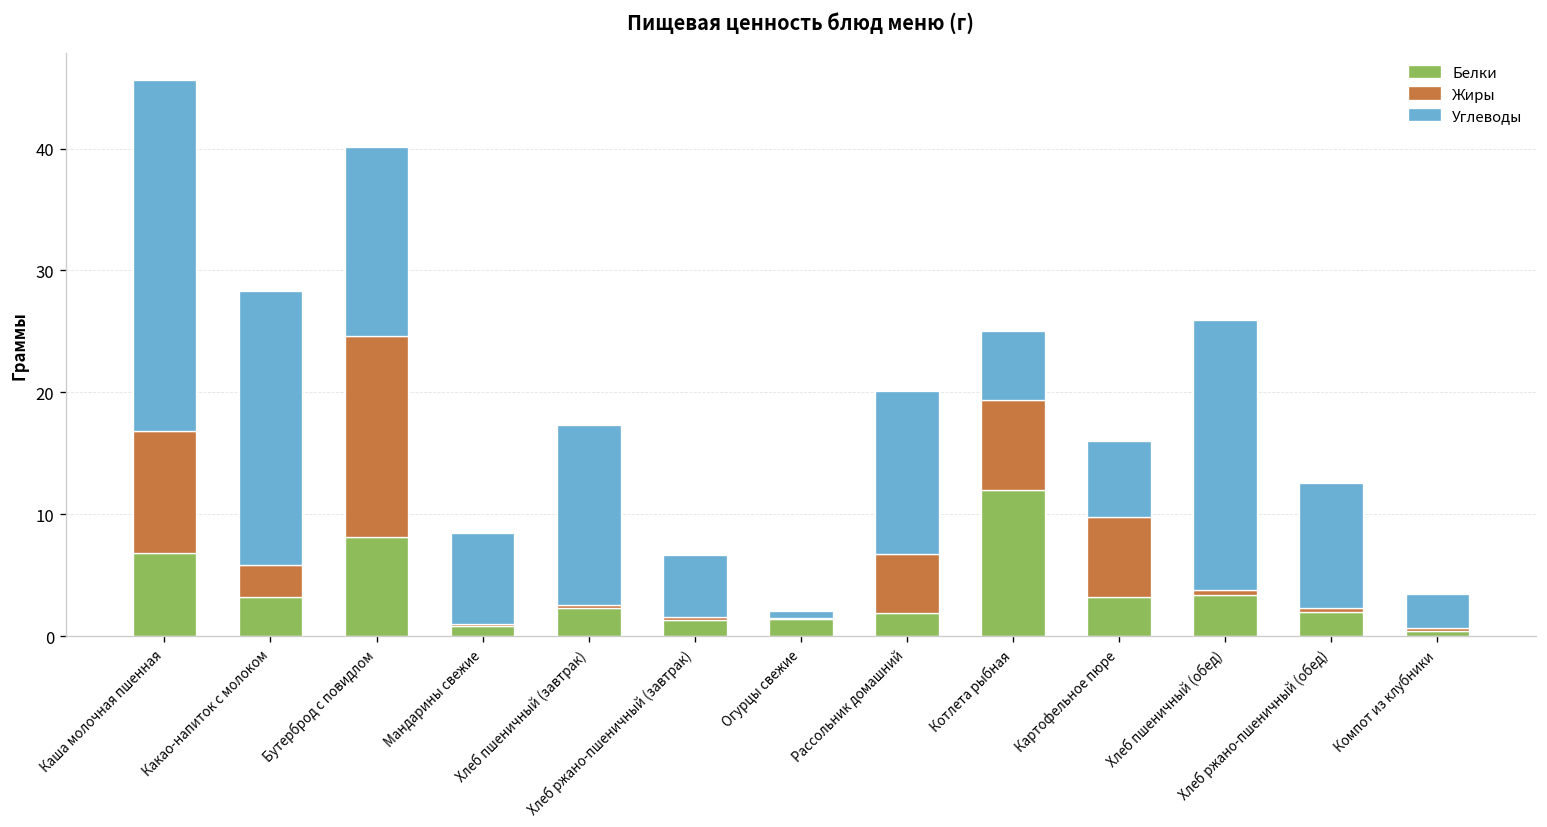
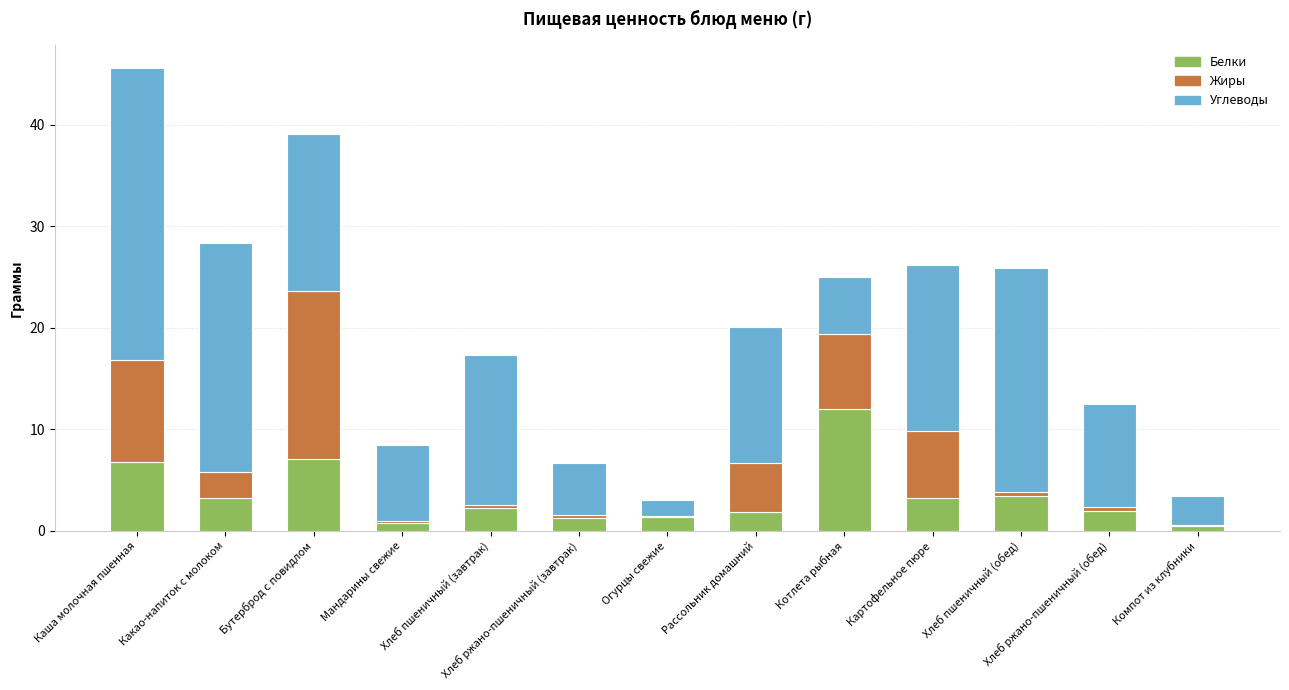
  {
    "Белки": {
      "Каша молочная пшенная": 6.8,
      "Какао-напиток с молоком": 3.2,
-     "Бутерброд с повидлом": 8.1,
+     "Бутерброд с повидлом": 7.1,
      "Мандарины свежие": 0.8,
      "Хлеб пшеничный (завтрак)": 2.3,
      "Хлеб ржано-пшеничный (завтрак)": 1.3,
      "Огурцы свежие": 1.4,
      "Рассольник домашний": 1.9,
      "Котлета рыбная": 12.0,
      "Картофельное пюре": 3.2,
      "Хлеб пшеничный (обед)": 3.4,
      "Хлеб ржано-пшеничный (обед)": 2.0,
      "Компот из клубники": 0.5
    },
    "Жиры": {
      "Каша молочная пшенная": 10.0,
      "Какао-напиток с молоком": 2.6,
      "Бутерброд с повидлом": 16.5,
      "Рассольник домашний": 4.8,
      "Котлета рыбная": 7.4,
      "Картофельное пюре": 6.6,
      "Хлеб пшеничный (обед)": 0.4,
      "Хлеб ржано-пшеничный (обед)": 0.4
    },
    "Углеводы": {
      "Каша молочная пшенная": 28.8,
      "Какао-напиток с молоком": 22.5,
      "Бутерброд с повидлом": 15.5,
      "Мандарины свежие": 7.5,
      "Хлеб пшеничный (завтрак)": 14.8,
      "Хлеб ржано-пшеничный (завтрак)": 5.1,
-     "Огурцы свежие": 0.6,
+     "Огурцы свежие": 1.5,
      "Рассольник домашний": 13.4,
      "Котлета рыбная": 5.6,
-     "Картофельное пюре": 6.2,
+     "Картофельное пюре": 16.4,
      "Хлеб пшеничный (обед)": 22.1,
      "Хлеб ржано-пшеничный (обед)": 10.2,
      "Компот из клубники": 2.8
    }
  }
